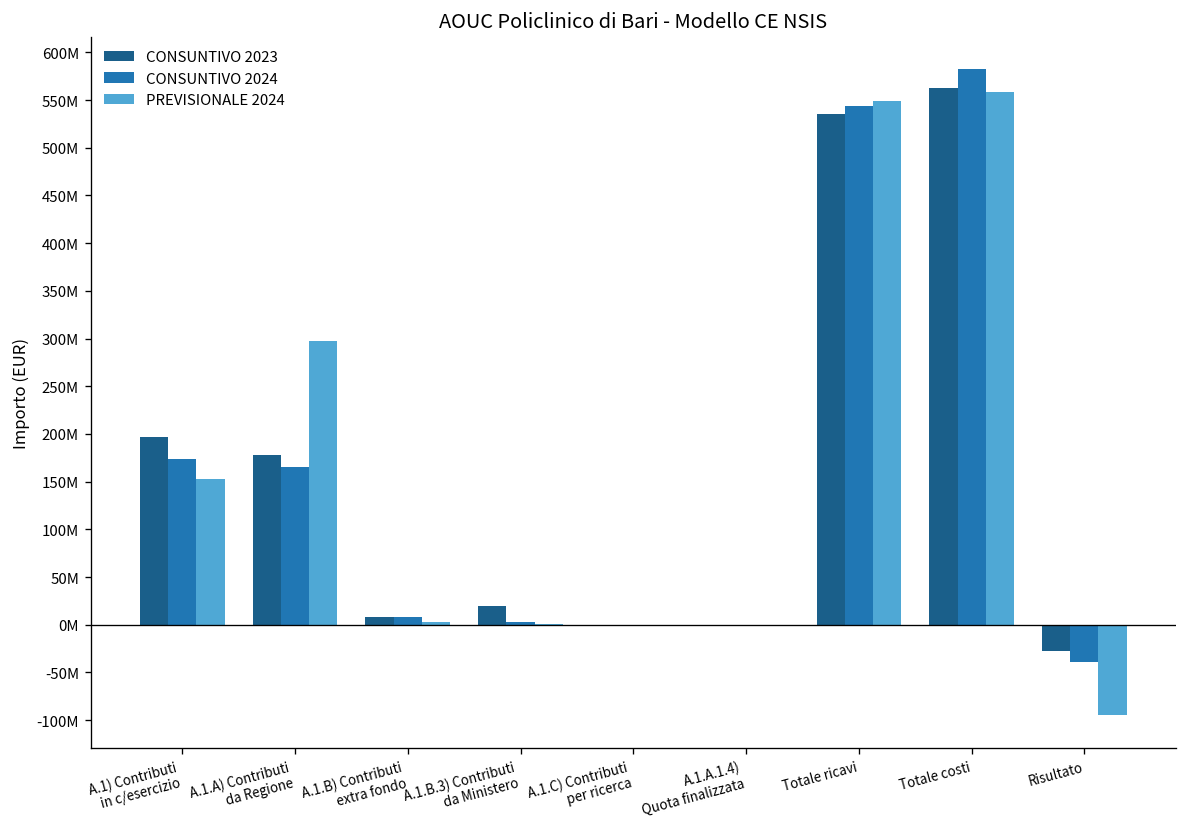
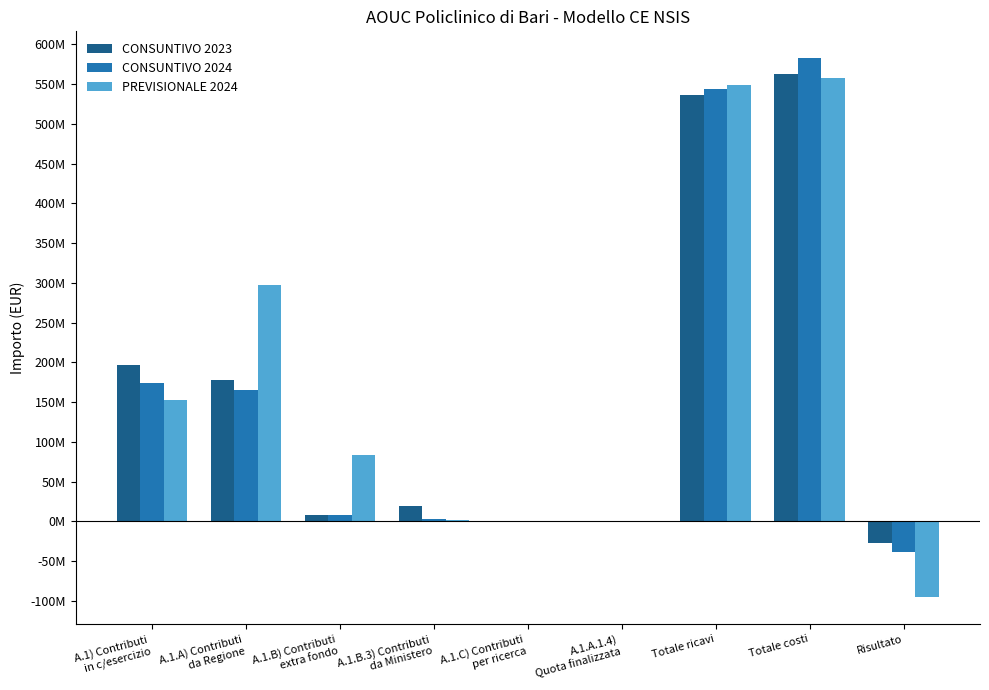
  {
    "PREVISIONALE 2024": {
      "A.1) Contributi in c/esercizio": 150000000,
      "A.1.A) Contributi da Regione": 300000000,
-     "A.1.B) Contributi extra fondo": 0,
+     "A.1.B) Contributi extra fondo": 80000000,
      "A.1.C) Contributi per ricerca": 0,
      "A.1.A.1.4) Quota finalizzata": 0,
      "Totale ricavi": 550000000,
      "Totale costi": 560000000,
      "Risultato": -100000000
    }
  }
